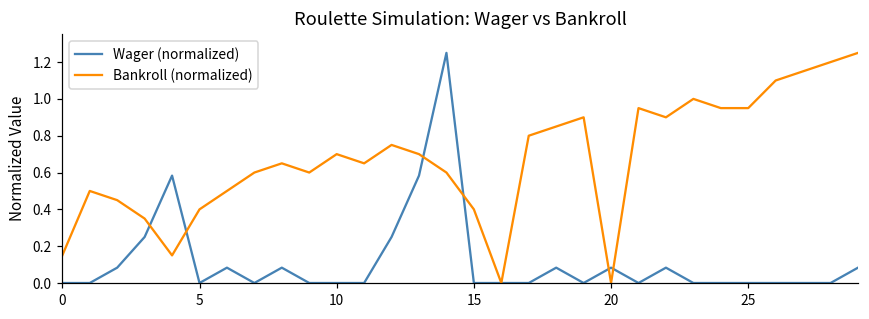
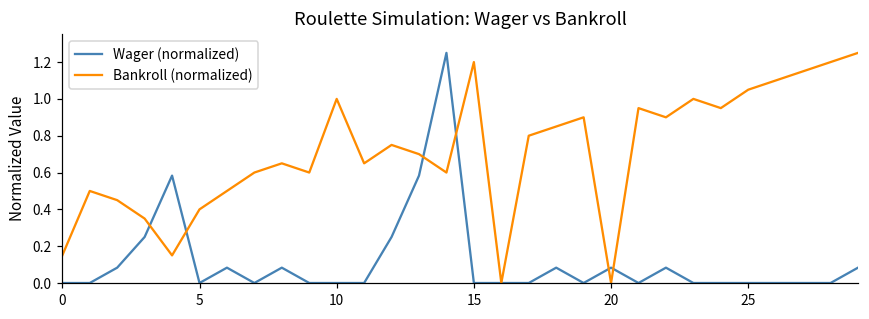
  {
    "Wager (normalized)": {
      "0": 0.00,
      "5": 0.00,
      "10": 0.00,
      "15": 0.00,
      "20": 0.08,
      "25": 0.00
    },
    "Bankroll (normalized)": {
      "0": 0.15,
      "5": 0.40,
-     "10": 0.70,
-     "15": 0.40,
+     "10": 1.00,
+     "15": 1.20,
      "20": 0.00,
-     "25": 0.95
+     "25": 1.05
    }
  }
